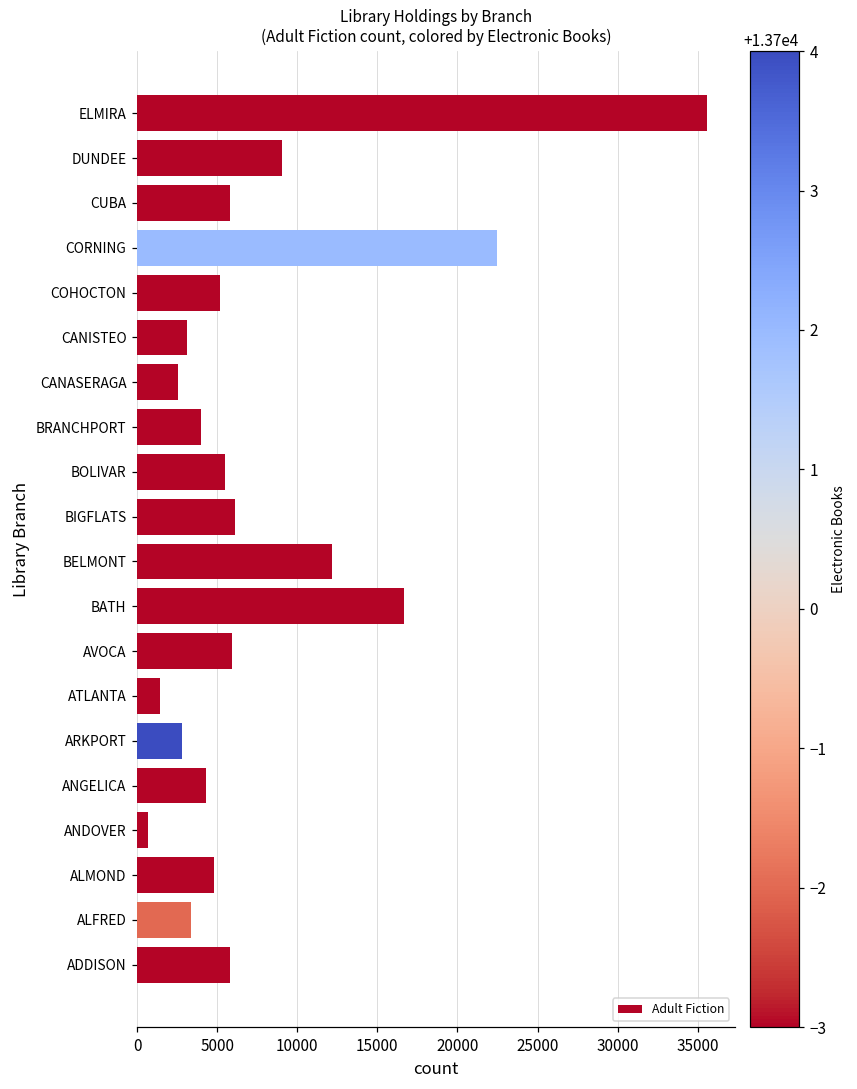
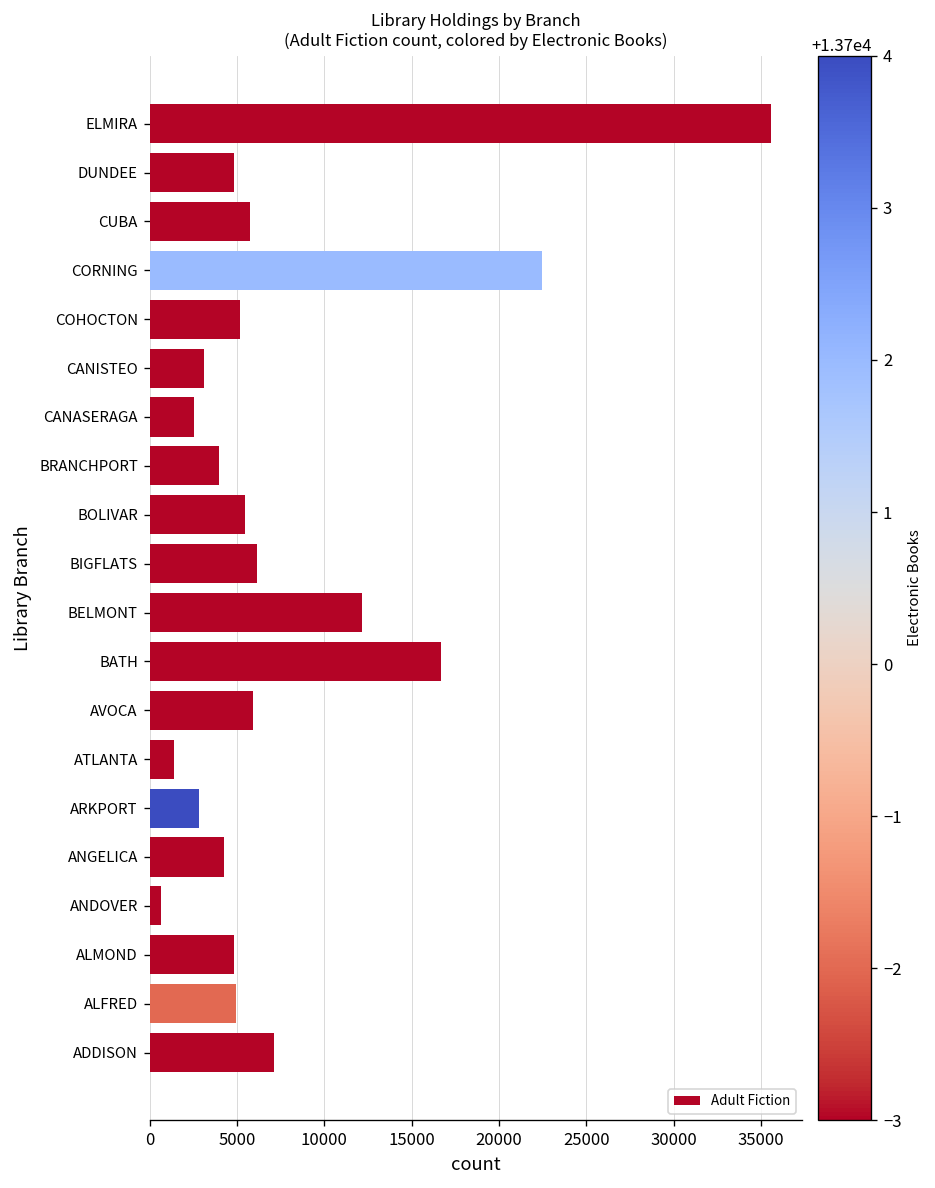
  {
    "ELMIRA": 35600,
-   "DUNDEE": 9000,
+   "DUNDEE": 4800,
    "CUBA": 5800,
    "CORNING": 22400,
    "COHOCTON": 5100,
    "CANISTEO": 3100,
    "CANASERAGA": 2600,
    "BRANCHPORT": 4000,
    "BOLIVAR": 5500,
    "BIGFLATS": 6100,
    "BELMONT": 12200,
    "BATH": 16700,
    "AVOCA": 5900,
    "ATLANTA": 1400,
    "ARKPORT": 2800,
    "ANGELICA": 4300,
    "ANDOVER": 700,
    "ALMOND": 4800,
-   "ALFRED": 3400,
-   "ADDISON": 5800
+   "ALFRED": 5000,
+   "ADDISON": 7100
  }
